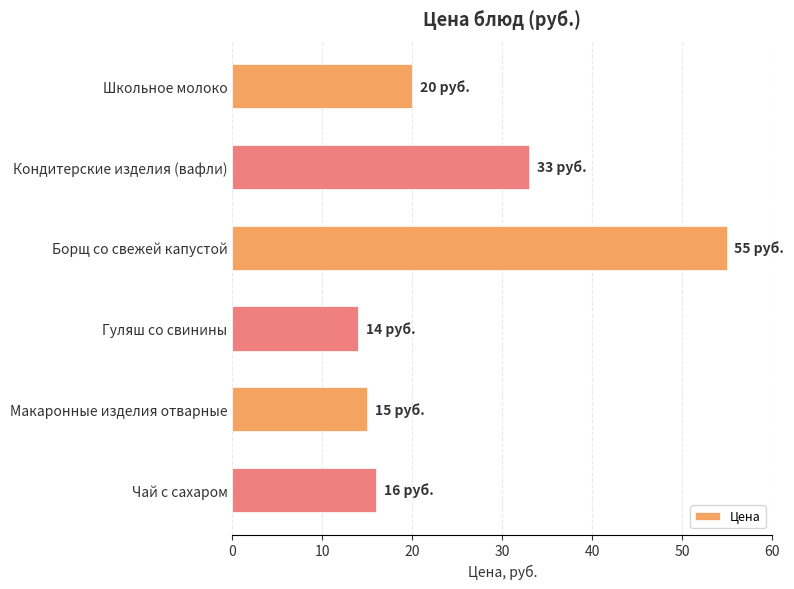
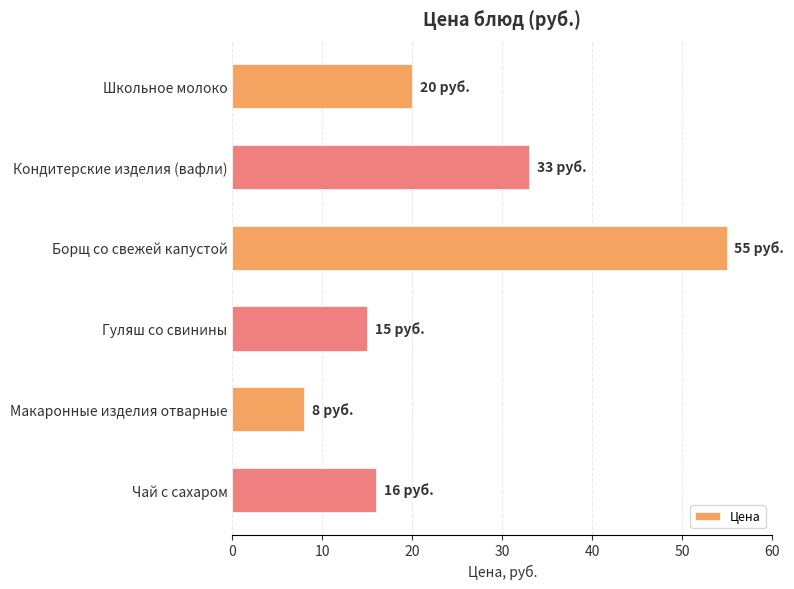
  {
    "Школьное молоко": 20,
    "Кондитерские изделия (вафли)": 33,
    "Борщ со свежей капустой": 55,
-   "Гуляш со свинины": 14,
-   "Макаронные изделия отварные": 15,
+   "Гуляш со свинины": 15,
+   "Макаронные изделия отварные": 8,
    "Чай с сахаром": 16
  }
